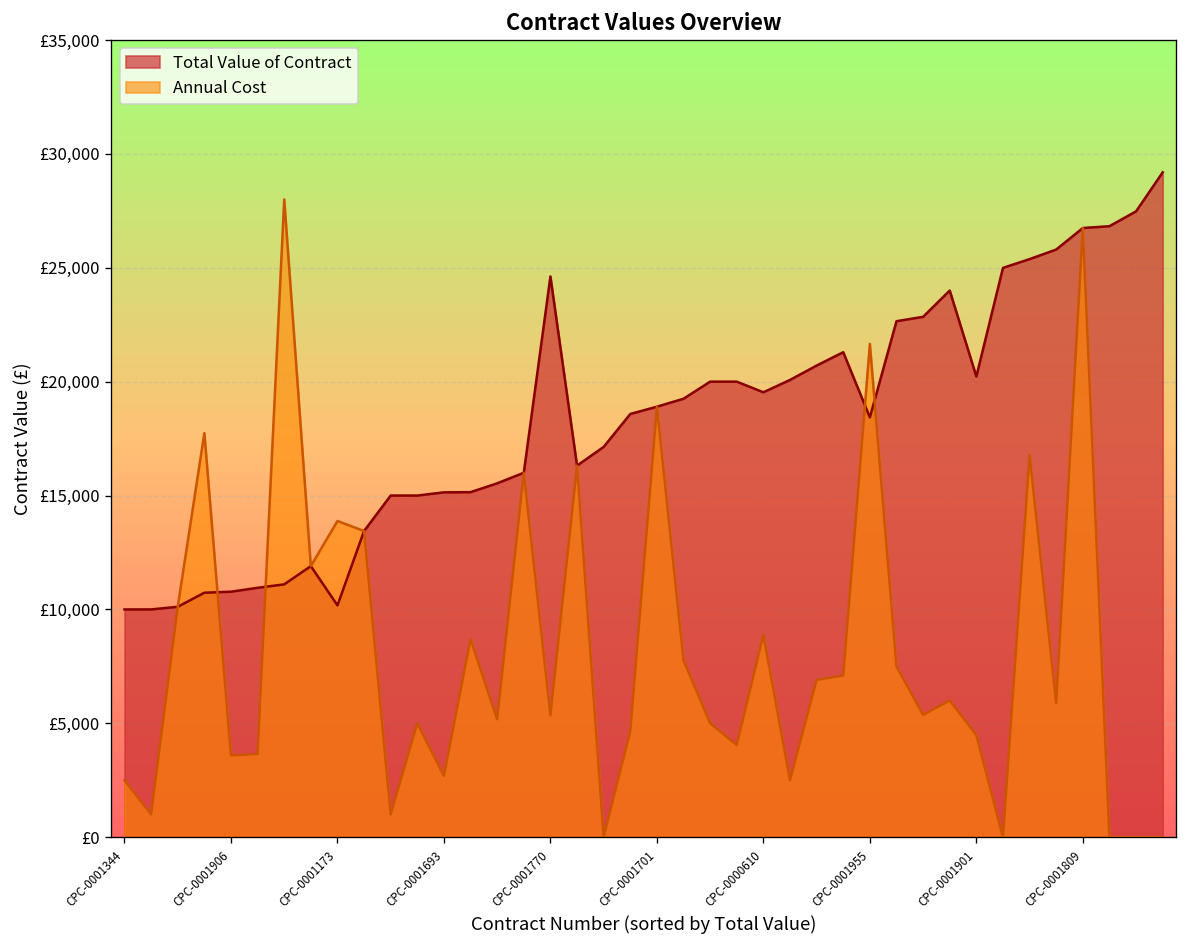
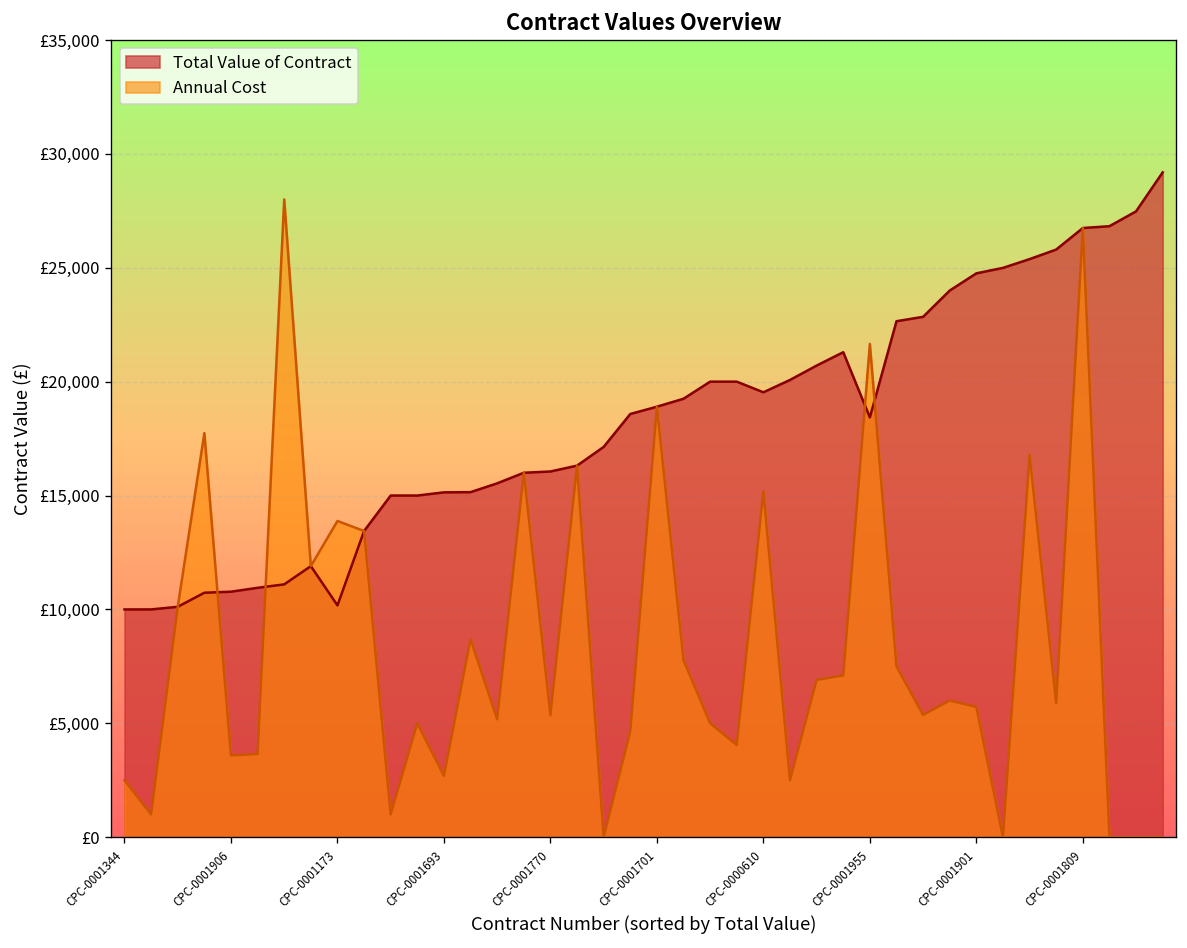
  {
    "Total Value of Contract": {
      "CPC-0001344": "£10,000",
      "CPC-0001906": "£10,800",
      "CPC-0001173": "£10,200",
      "CPC-0001693": "£15,100",
-     "CPC-0001770": "£24,600",
+     "CPC-0001770": "£16,100",
      "CPC-0000610": "£19,500",
      "CPC-0001955": "£18,400",
-     "CPC-0001901": "£20,200"
+     "CPC-0001901": "£24,800"
    },
    "Annual Cost": {
      "CPC-0001344": "£2,500",
      "CPC-0001906": "£3,600",
      "CPC-0001173": "£13,900",
      "CPC-0001693": "£2,700",
      "CPC-0001770": "£5,400",
-     "CPC-0000610": "£8,900",
+     "CPC-0000610": "£15,200",
      "CPC-0001955": "£21,700",
-     "CPC-0001901": "£4,500"
+     "CPC-0001901": "£5,700"
    }
  }
